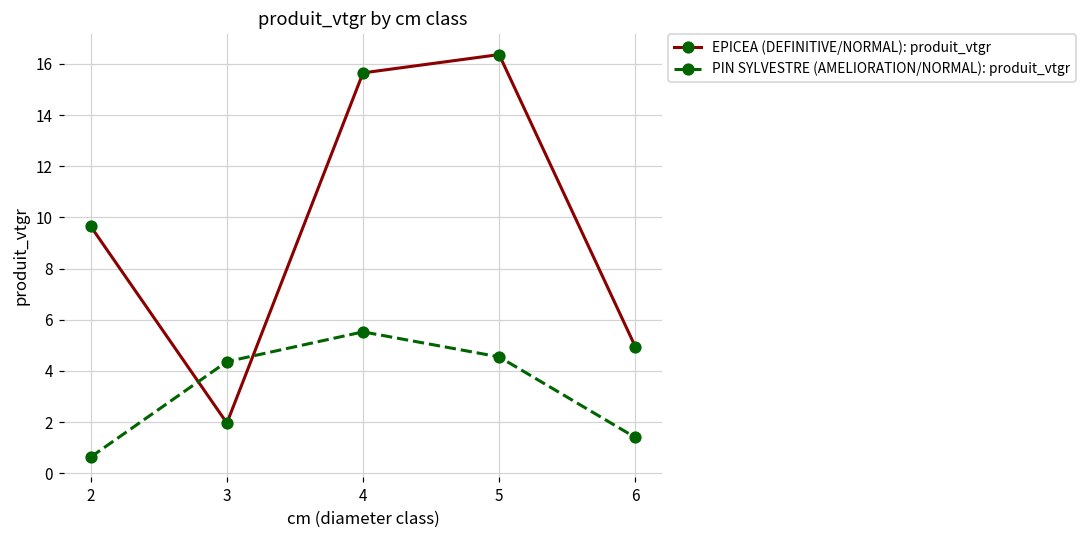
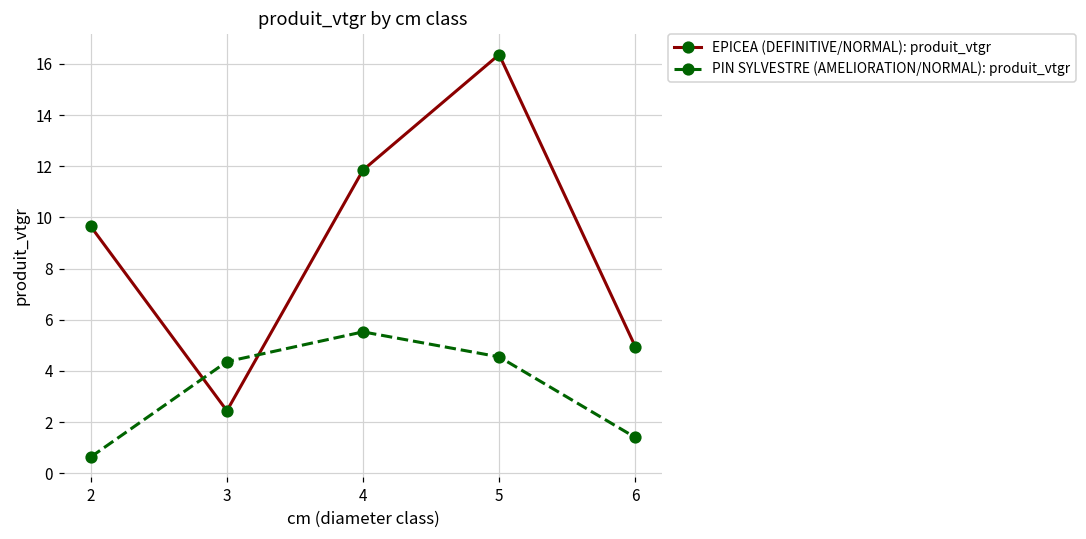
  {
    "EPICEA (DEFINITIVE/NORMAL): produit_vtgr": {
      "2": 9.6,
-     "3": 2.0,
-     "4": 15.7,
+     "3": 2.4,
+     "4": 11.9,
      "5": 16.4,
      "6": 5.0
    },
    "PIN SYLVESTRE (AMELIORATION/NORMAL): produit_vtgr": {
      "2": 0.6,
      "3": 4.4,
      "4": 5.5,
      "5": 4.5,
      "6": 1.4
    }
  }
